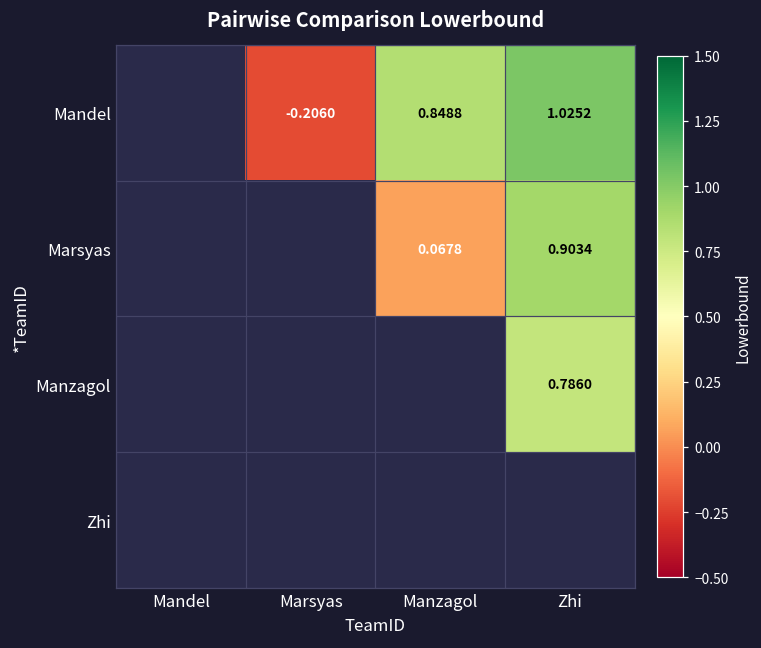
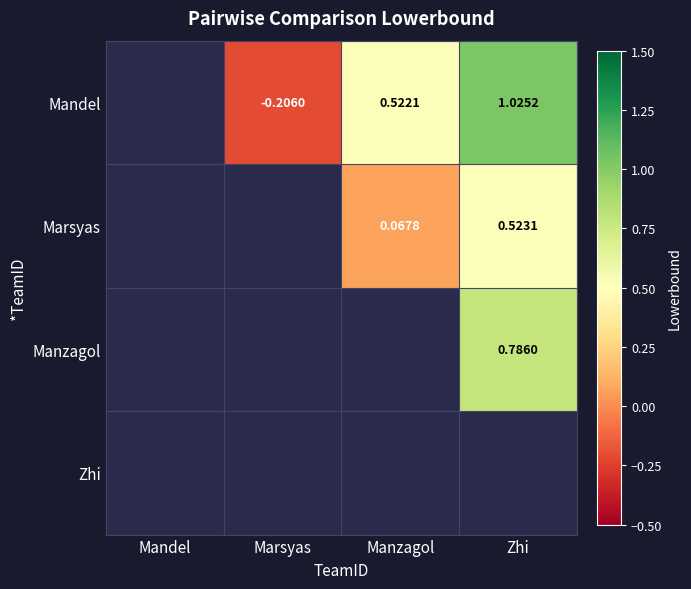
  {
    "Mandel": {
      "Marsyas": -0.2060,
-     "Manzagol": 0.8488,
+     "Manzagol": 0.5221,
      "Zhi": 1.0252
    },
    "Marsyas": {
      "Manzagol": 0.0678,
-     "Zhi": 0.9034
+     "Zhi": 0.5231
    },
    "Manzagol": {
      "Zhi": 0.7860
    }
  }
